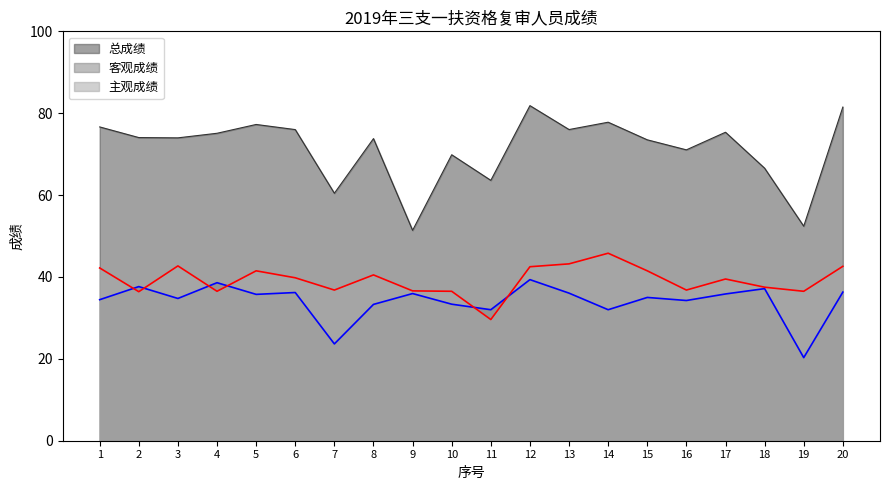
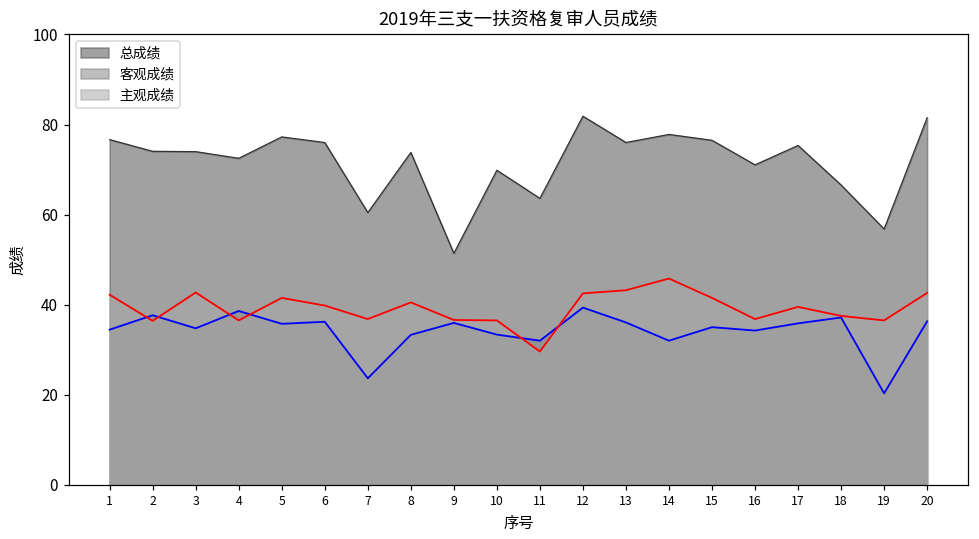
  {
    "总成绩": {
      "1": 77,
      "2": 74,
      "3": 74,
-     "4": 75,
+     "4": 73,
      "5": 77,
      "6": 76,
      "7": 60,
      "8": 74,
      "9": 51,
      "10": 70,
      "11": 64,
      "12": 82,
      "13": 76,
      "14": 78,
-     "15": 74,
+     "15": 77,
      "16": 71,
      "17": 75,
      "18": 67,
-     "19": 52,
+     "19": 57,
      "20": 82
    }
  }
